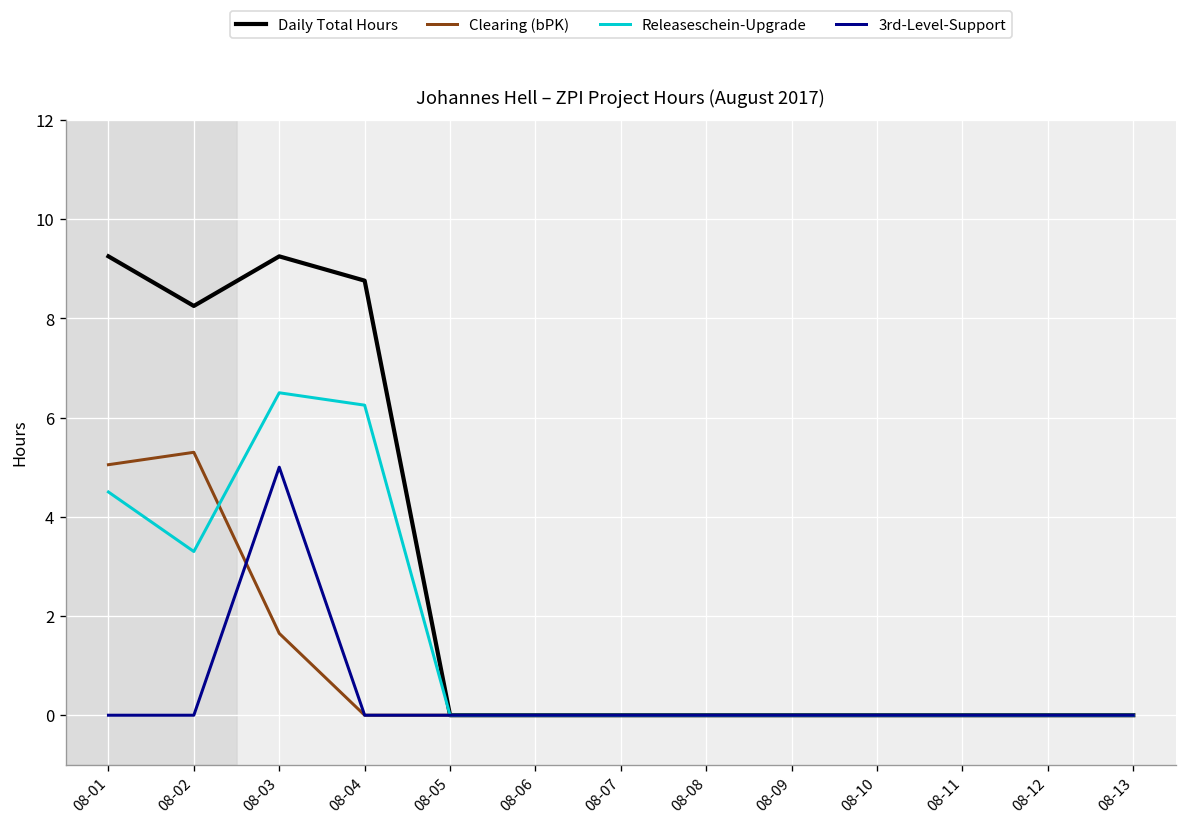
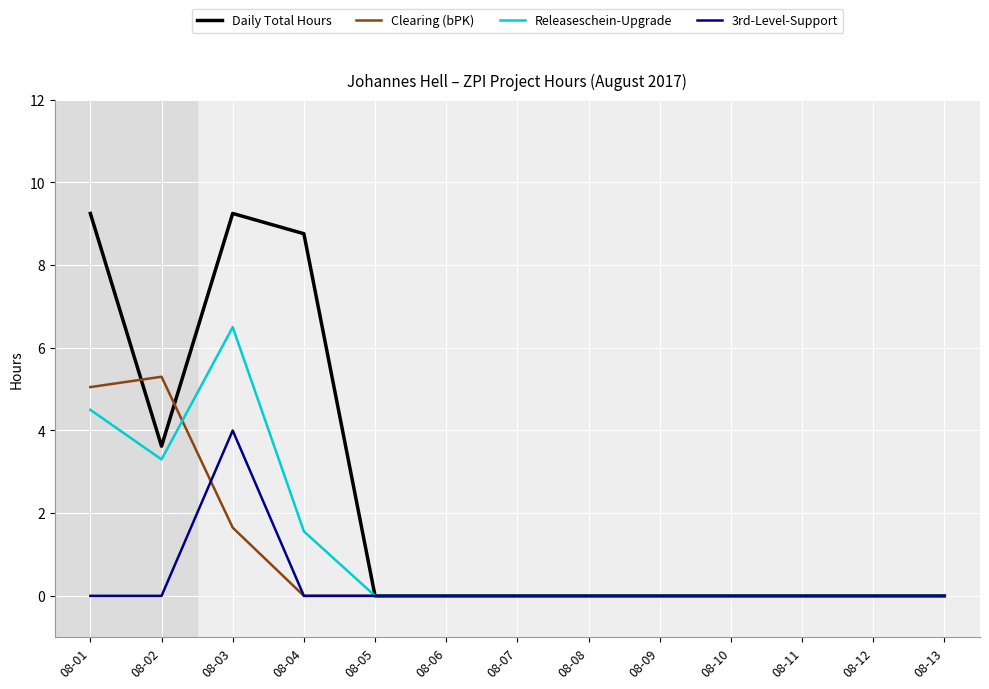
  {
    "Daily Total Hours": {
      "08-01": 9.3,
-     "08-02": 8.3,
+     "08-02": 3.6,
      "08-03": 9.3,
      "08-04": 8.8
    },
    "Clearing (bPK)": {
      "08-01": 5.1,
      "08-02": 5.3,
      "08-03": 1.7
    },
    "Releaseschein-Upgrade": {
      "08-01": 4.5,
      "08-02": 3.3,
      "08-03": 6.5,
-     "08-04": 6.3
+     "08-04": 1.6
    },
    "3rd-Level-Support": {
      "08-01": 0,
      "08-02": 0,
-     "08-03": 5
+     "08-03": 4
    }
  }
